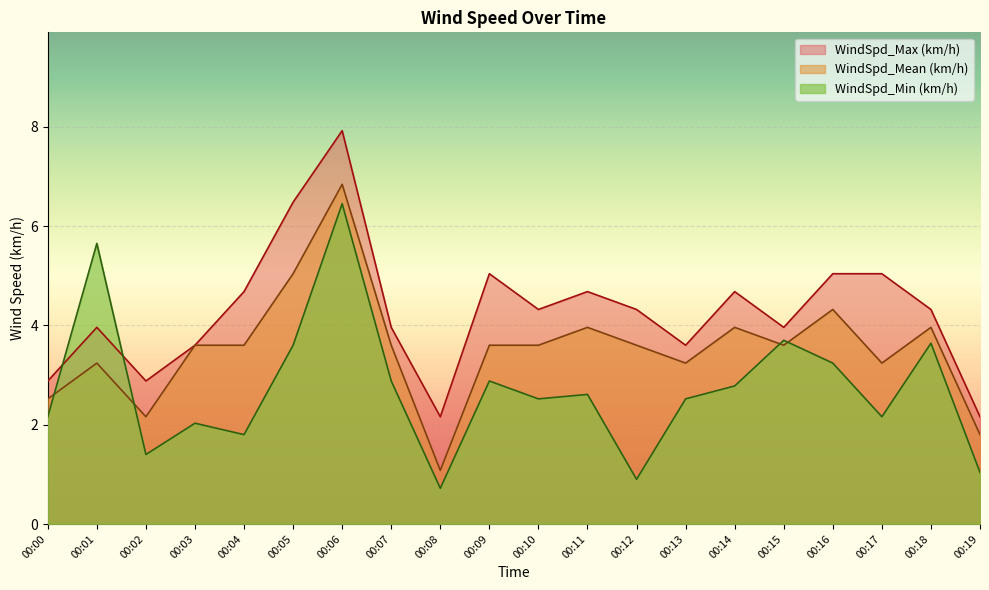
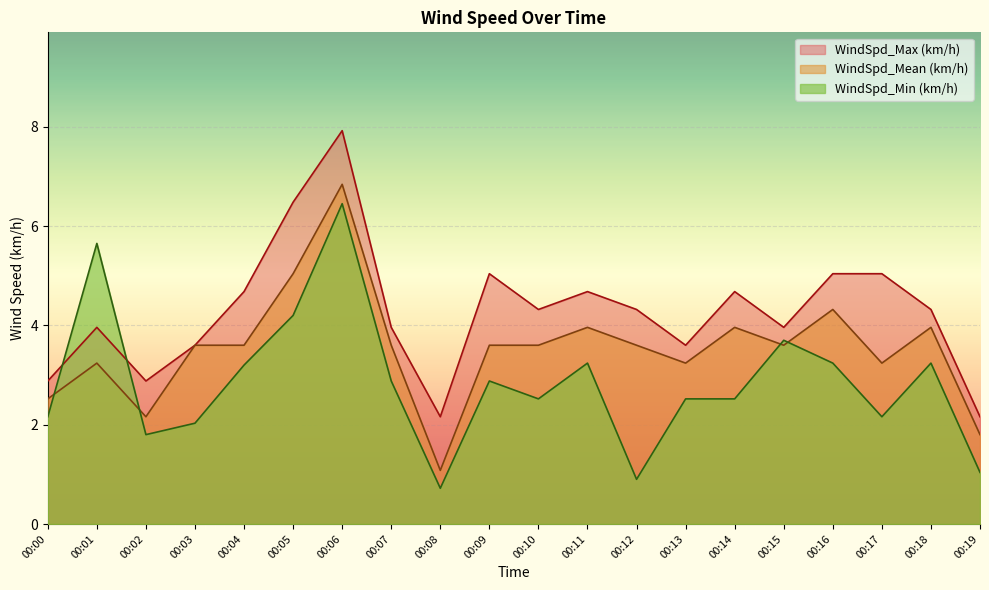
  {
    "WindSpd_Min (km/h)": {
      "00:00": 2.2,
      "00:01": 5.7,
-     "00:02": 1.4,
+     "00:02": 1.8,
      "00:03": 2.0,
-     "00:04": 1.8,
-     "00:05": 3.6,
+     "00:04": 3.2,
+     "00:05": 4.2,
      "00:06": 6.5,
      "00:07": 2.9,
      "00:08": 0.7,
      "00:09": 2.9,
      "00:10": 2.5,
-     "00:11": 2.6,
+     "00:11": 3.2,
      "00:12": 0.9,
      "00:13": 2.5,
-     "00:14": 2.8,
+     "00:14": 2.5,
      "00:15": 3.7,
      "00:16": 3.2,
      "00:17": 2.2,
-     "00:18": 3.6,
+     "00:18": 3.2,
      "00:19": 1.0
    }
  }
